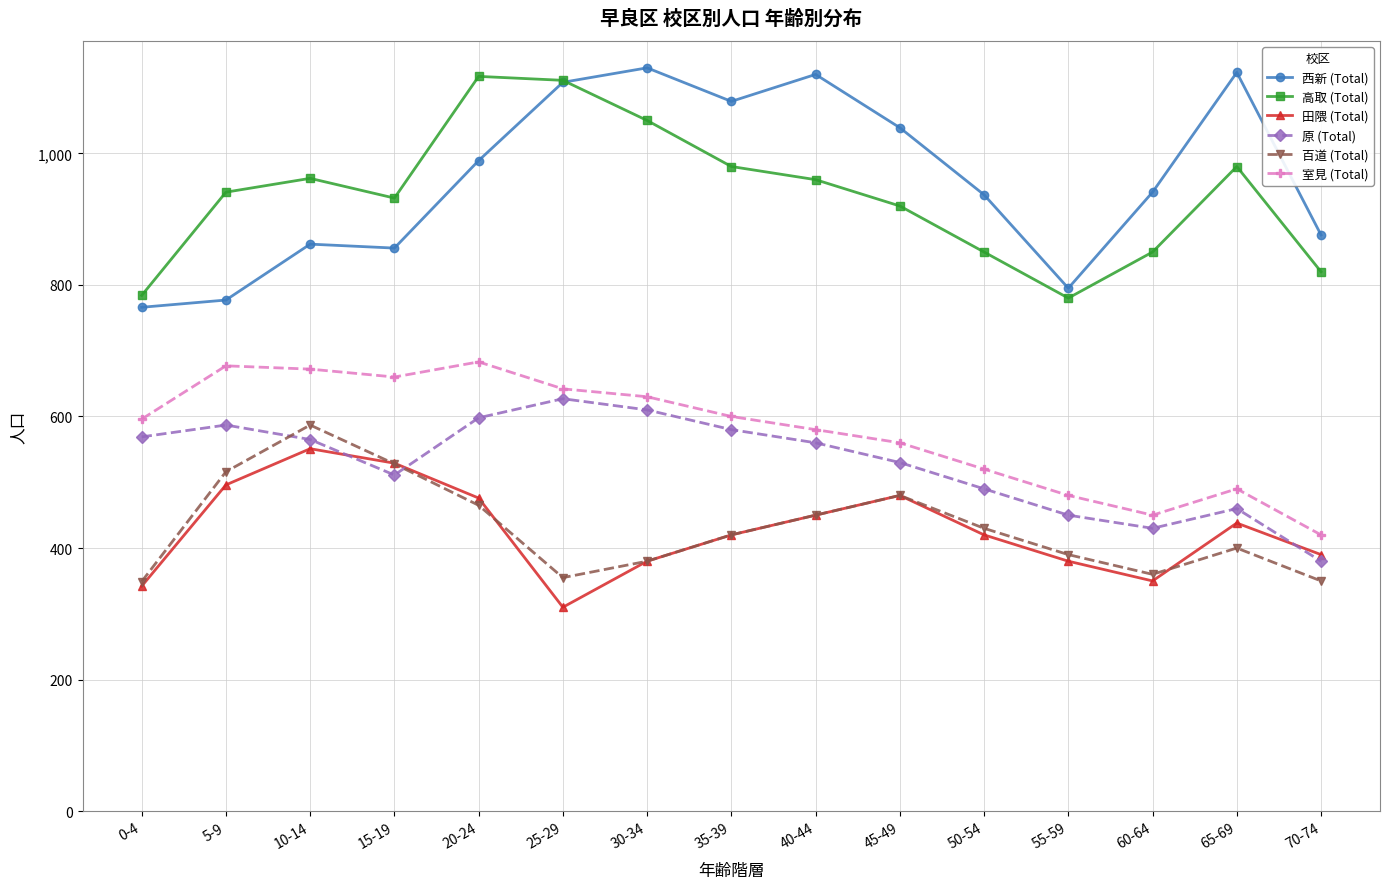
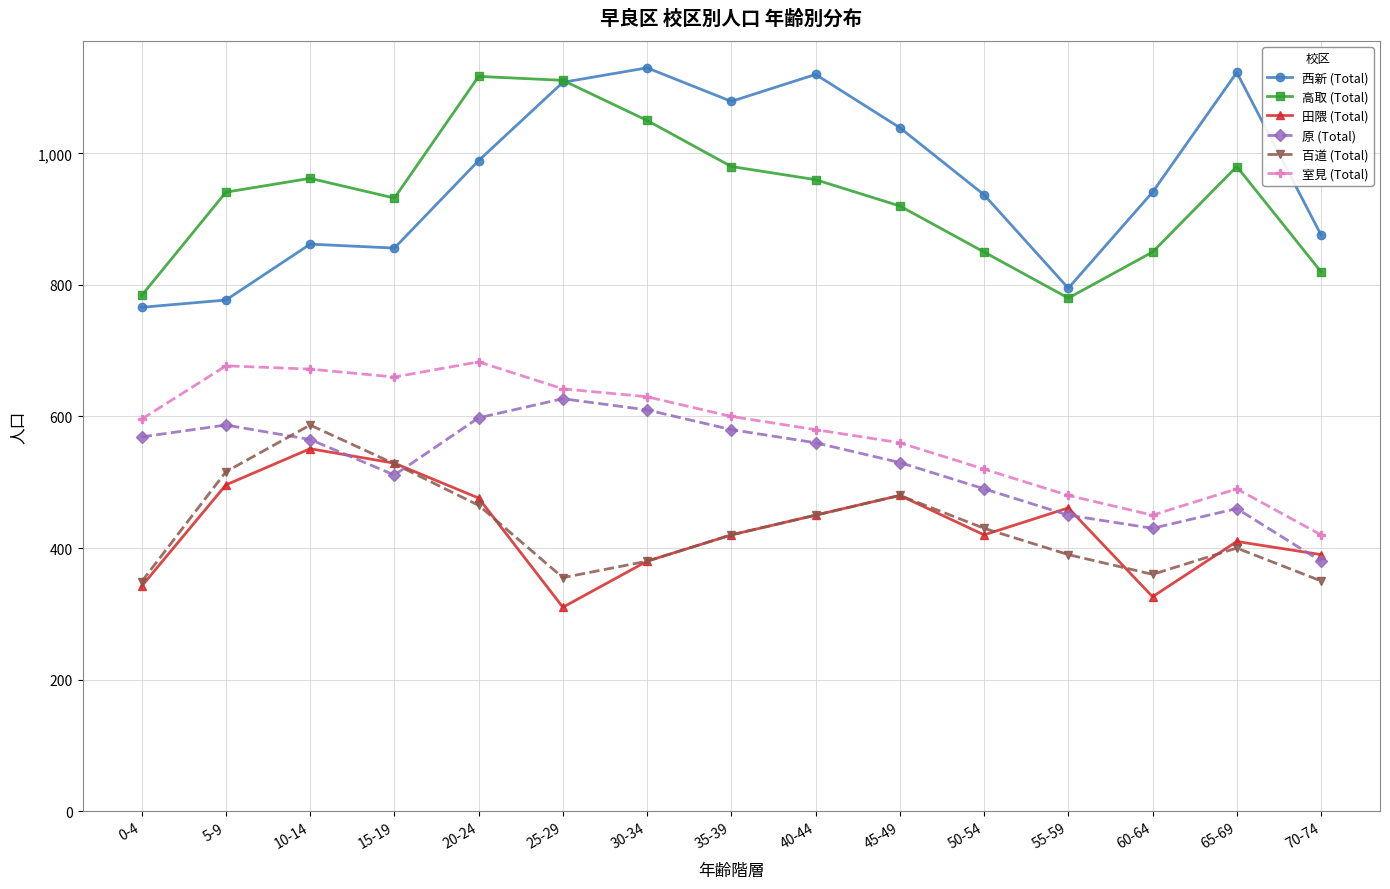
  {
    "西新 (Total)": {
      "0-4": "770",
      "5-9": "780",
      "10-14": "860",
      "15-19": "860",
      "20-24": "990",
      "30-34": "1,130",
      "35-39": "1,080",
      "40-44": "1,120",
      "45-49": "1,040",
      "50-54": "940",
      "55-59": "800",
      "60-64": "940",
      "65-69": "1,120",
      "70-74": "880"
    },
    "高取 (Total)": {
      "0-4": "780",
      "5-9": "940",
      "10-14": "960",
      "15-19": "930",
      "20-24": "1,120",
      "30-34": "1,050",
      "35-39": "980",
      "40-44": "960",
      "45-49": "920",
      "50-54": "850",
      "55-59": "780",
      "60-64": "850",
      "65-69": "980",
      "70-74": "820"
    },
    "田隈 (Total)": {
      "0-4": "340",
      "5-9": "500",
      "10-14": "550",
      "20-24": "480",
      "25-29": "310",
      "50-54": "420",
-     "55-59": "380",
-     "60-64": "350",
-     "65-69": "440",
+     "55-59": "460",
+     "60-64": "330",
+     "65-69": "410",
      "70-74": "390"
    },
    "原 (Total)": {
      "0-4": "570",
      "5-9": "590",
      "10-14": "570",
      "15-19": "510",
      "20-24": "600",
      "25-29": "630",
      "30-34": "610",
      "35-39": "580",
      "40-44": "560",
      "45-49": "530",
      "50-54": "490",
      "55-59": "450",
      "60-64": "430",
      "65-69": "460",
      "70-74": "380"
    },
    "百道 (Total)": {
      "0-4": "350",
      "5-9": "520",
      "10-14": "590",
      "20-24": "470",
      "25-29": "360",
      "50-54": "430",
      "55-59": "390",
      "60-64": "360",
      "65-69": "400",
      "70-74": "350"
    },
    "室見 (Total)": {
      "0-4": "600",
      "5-9": "680",
      "10-14": "670",
      "15-19": "660",
      "20-24": "680",
      "25-29": "640",
      "30-34": "630",
      "35-39": "600",
      "40-44": "580",
      "45-49": "560",
      "50-54": "520",
      "55-59": "480",
      "60-64": "450",
      "65-69": "490",
      "70-74": "420"
    }
  }
